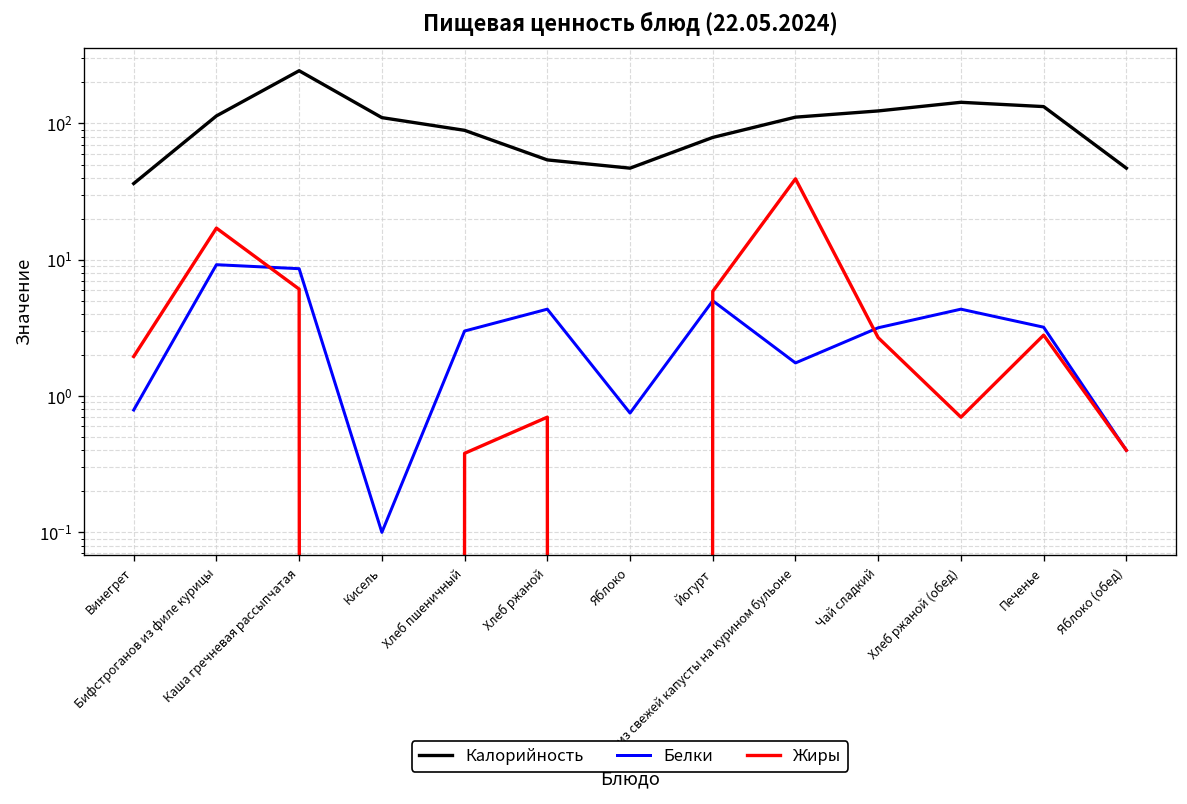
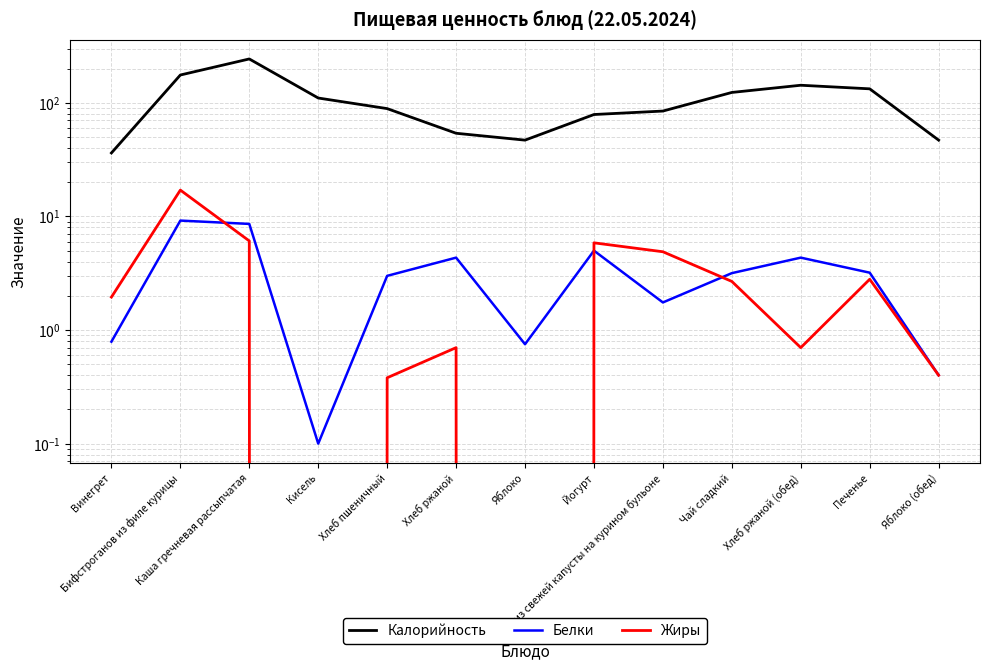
  {
    "Калорийность": {
      "Винегрет": 36,
-     "Бифстроганов из филе курицы": 110,
+     "Бифстроганов из филе курицы": 180,
      "Каша гречневая рассыпчатая": 240,
      "Кисель": 110,
      "Хлеб пшеничный": 90,
      "Хлеб ржаной": 50,
      "Яблоко": 47,
      "Йогурт": 80,
-     "Щи из свежей капусты на курином бульоне": 110,
+     "Щи из свежей капусты на курином бульоне": 80,
      "Чай сладкий": 120,
      "Хлеб ржаной (обед)": 140,
      "Печенье": 130,
      "Яблоко (обед)": 47
    },
    "Белки": {
      "Винегрет": 0.8,
      "Бифстроганов из филе курицы": 9,
      "Каша гречневая рассыпчатая": 9,
      "Кисель": 0.1,
      "Хлеб пшеничный": 3.0,
      "Хлеб ржаной": 4.3,
      "Яблоко": 0.8,
      "Йогурт": 5,
      "Щи из свежей капусты на курином бульоне": 1.8,
      "Чай сладкий": 3.2,
      "Хлеб ржаной (обед)": 4.3,
      "Печенье": 3.2
    },
    "Жиры": {
      "Винегрет": 2.0,
      "Бифстроганов из филе курицы": 17,
      "Каша гречневая рассыпчатая": 6,
      "Хлеб пшеничный": 0.38,
      "Хлеб ржаной": 0.7,
      "Йогурт": 6,
-     "Щи из свежей капусты на курином бульоне": 39,
+     "Щи из свежей капусты на курином бульоне": 4.9,
      "Чай сладкий": 2.7,
      "Хлеб ржаной (обед)": 0.7,
      "Печенье": 2.8
    }
  }
